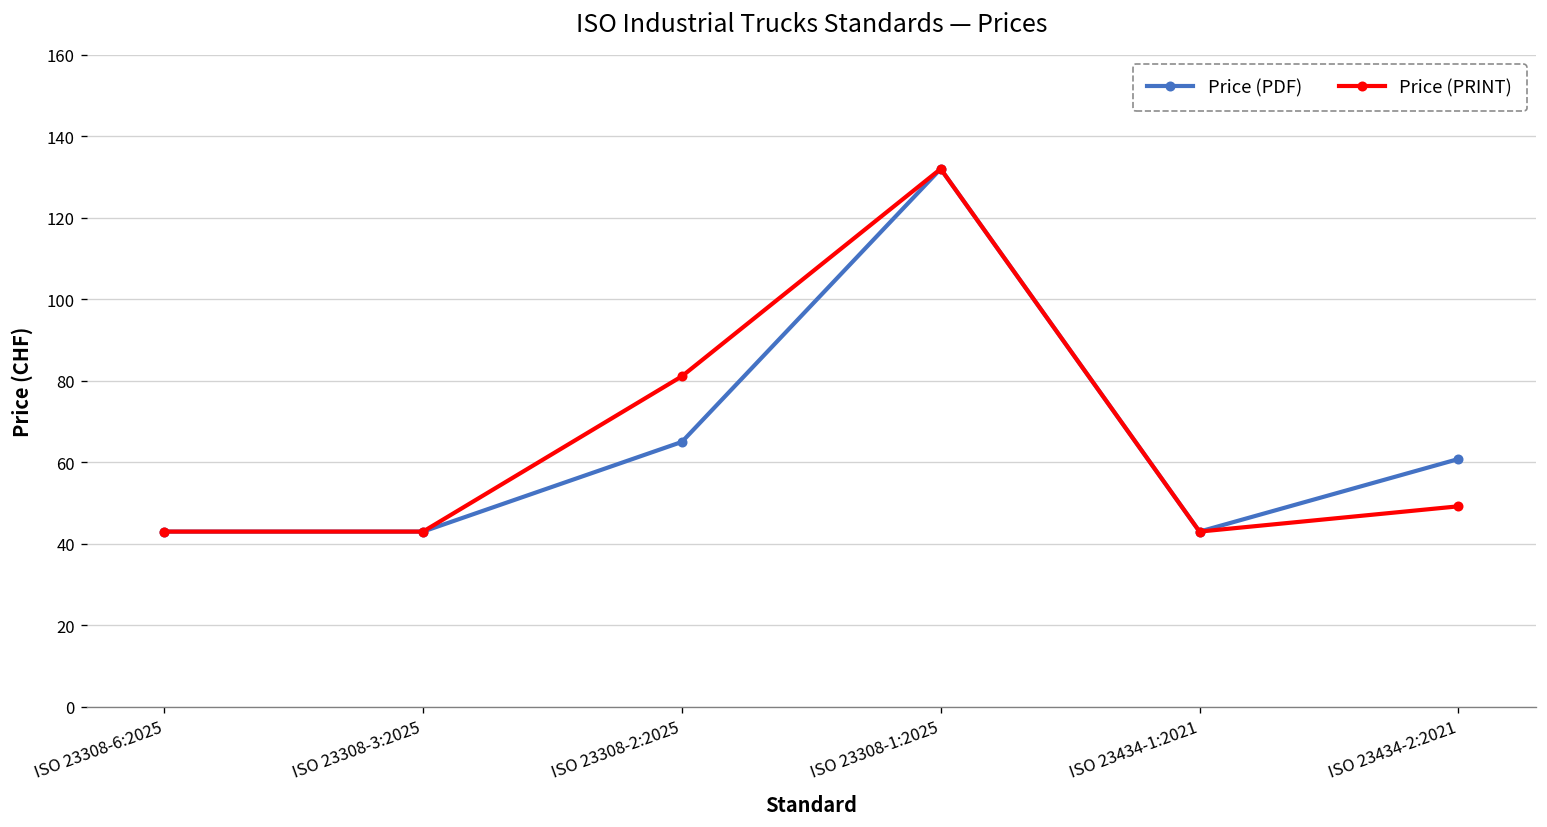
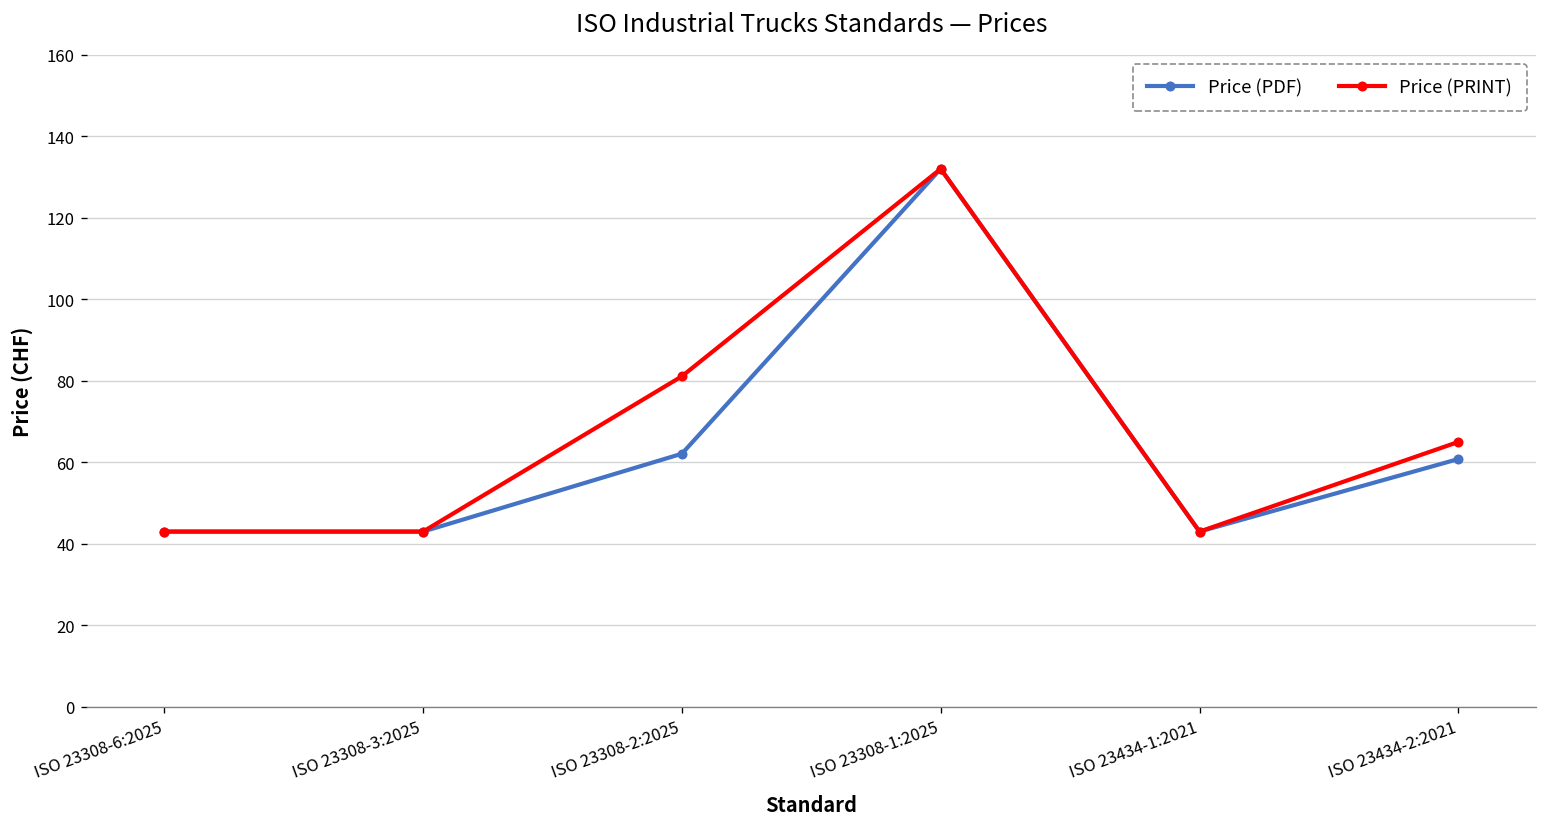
  {
    "Price (PDF)": {
-     "ISO 23308-2:2025": 65,
+     "ISO 23308-2:2025": 62,
      "ISO 23434-2:2021": 61
    },
    "Price (PRINT)": {
      "ISO 23308-2:2025": 81,
-     "ISO 23434-2:2021": 49
+     "ISO 23434-2:2021": 65
    }
  }
